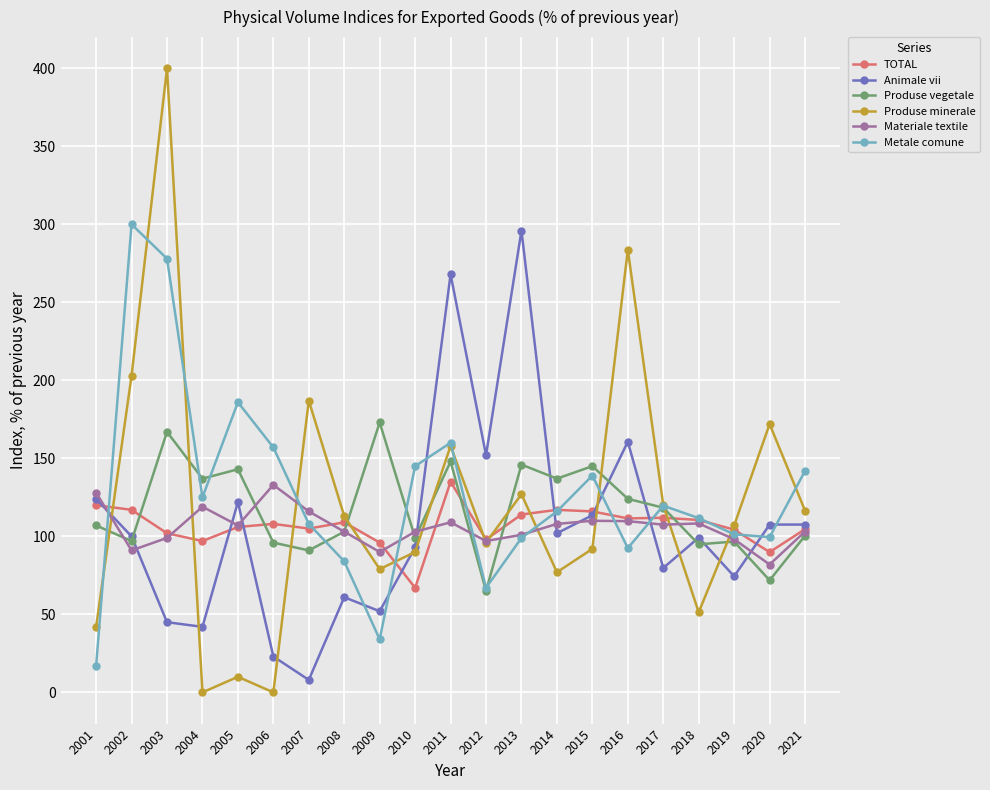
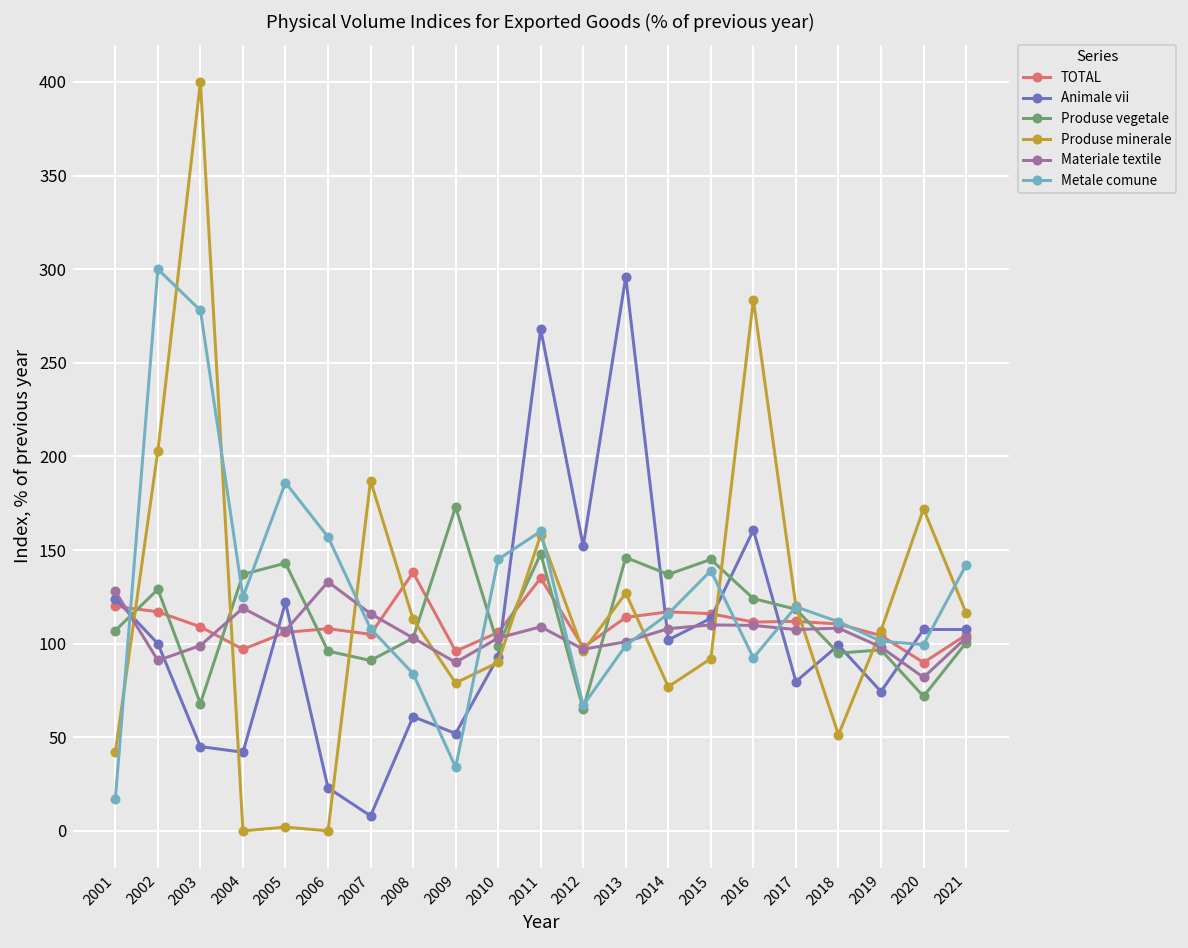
  {
    "TOTAL": {
      "2001": 120,
      "2002": 117,
-     "2003": 102,
+     "2003": 109,
      "2004": 97,
      "2006": 108,
      "2007": 105,
-     "2008": 109,
+     "2008": 138,
      "2009": 96,
-     "2010": 67,
+     "2010": 106,
      "2011": 135,
      "2013": 114,
      "2015": 116,
      "2016": 112,
      "2017": 112,
      "2019": 104,
      "2020": 90
    },
    "Produse vegetale": {
      "2001": 107,
-     "2002": 97,
-     "2003": 167,
+     "2002": 129,
+     "2003": 68,
      "2004": 137,
      "2005": 143,
      "2006": 96,
      "2007": 91,
      "2009": 173,
      "2010": 99,
      "2011": 148,
      "2012": 65,
      "2013": 146,
      "2014": 137,
      "2015": 145,
      "2016": 124,
      "2018": 95,
      "2020": 72,
      "2021": 100
    },
    "Produse minerale": {
      "2001": 42,
      "2002": 203,
      "2003": 400,
      "2004": 0,
-     "2005": 10,
+     "2005": 2,
      "2006": 0,
      "2007": 187,
      "2008": 113,
      "2009": 79,
      "2010": 90,
      "2011": 158,
      "2013": 127,
      "2014": 77,
      "2015": 92,
      "2016": 284,
      "2018": 51,
      "2019": 107,
      "2020": 172,
      "2021": 116
    },
    "Metale comune": {
      "2001": 17,
      "2002": 300,
      "2003": 278,
      "2004": 125,
      "2005": 186,
      "2006": 157,
      "2007": 108,
      "2008": 84,
      "2009": 34,
      "2010": 145,
      "2011": 160,
      "2012": 67,
      "2013": 99,
      "2015": 139,
      "2016": 92,
      "2019": 101,
      "2020": 99,
      "2021": 142
    }
  }
